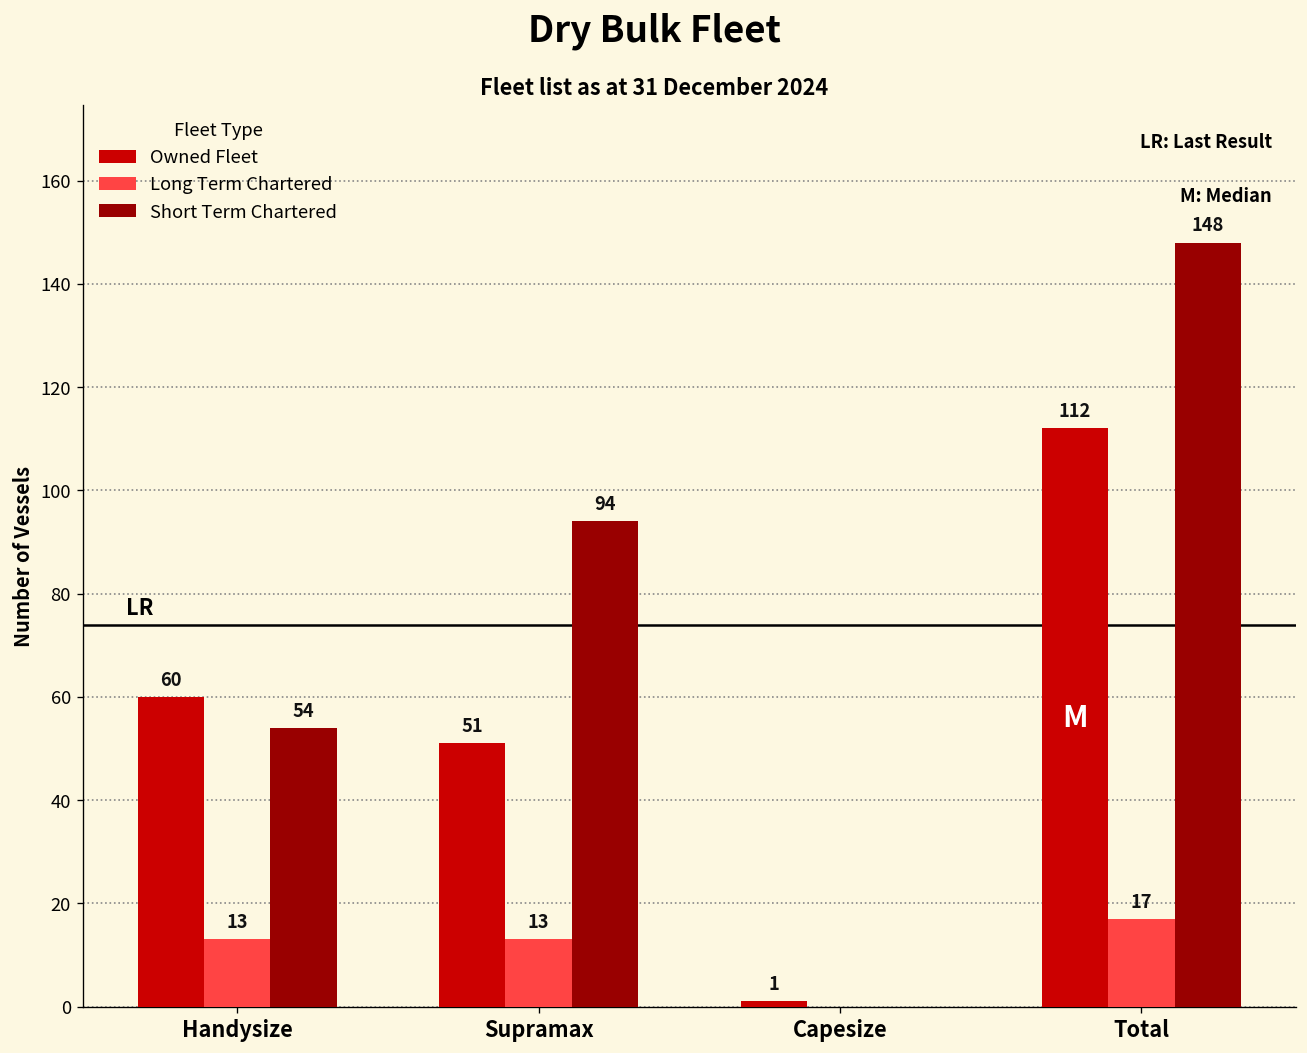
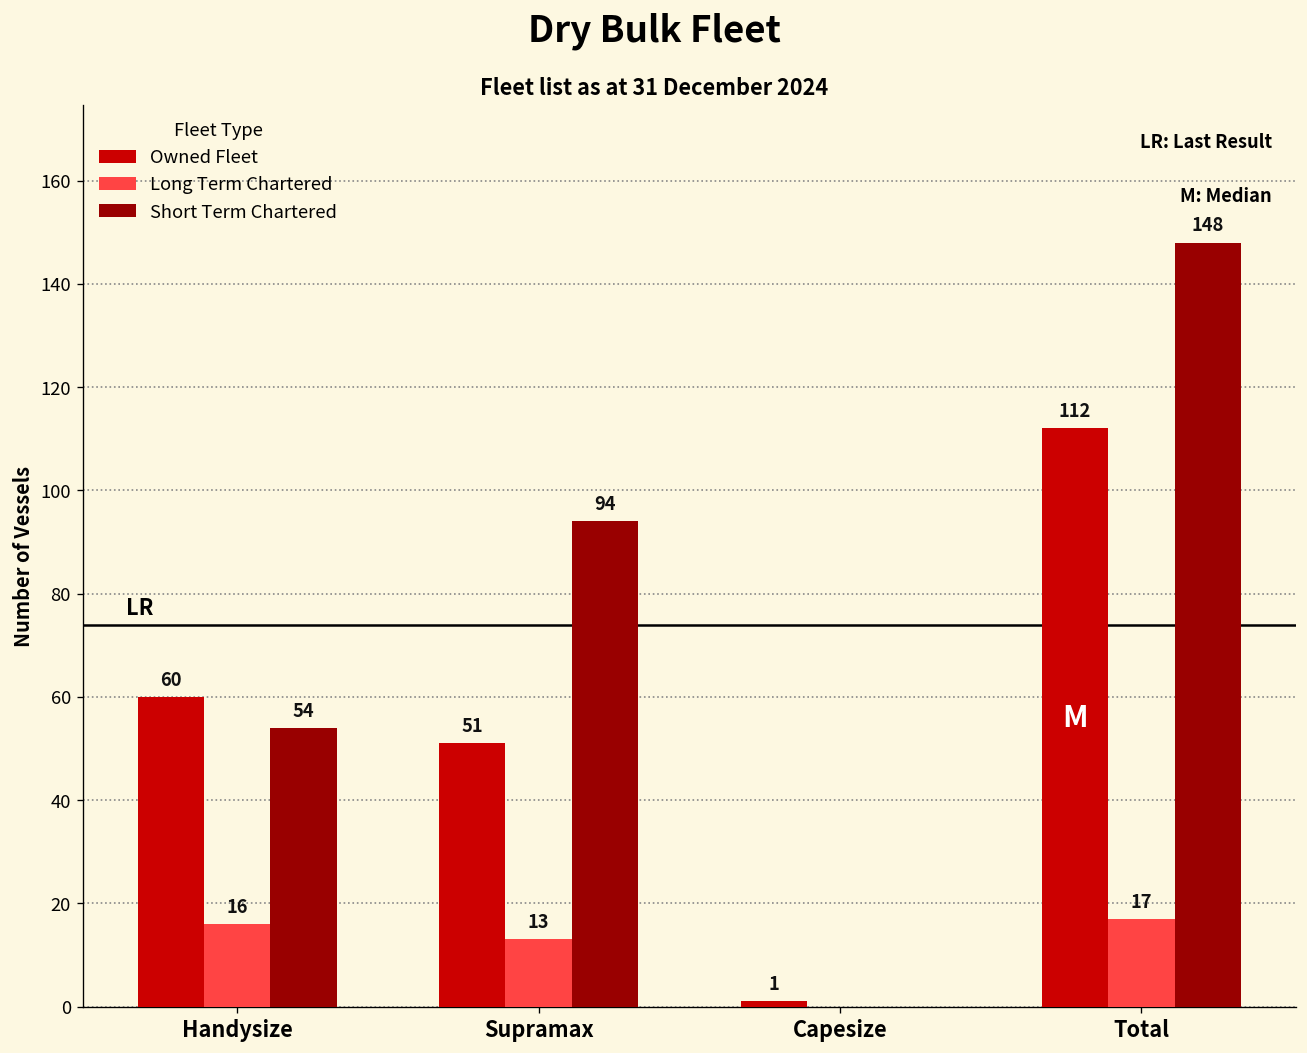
  {
    "Long Term Chartered": {
-     "Handysize": 13,
+     "Handysize": 16,
      "Supramax": 13,
      "Total": 17
    }
  }
